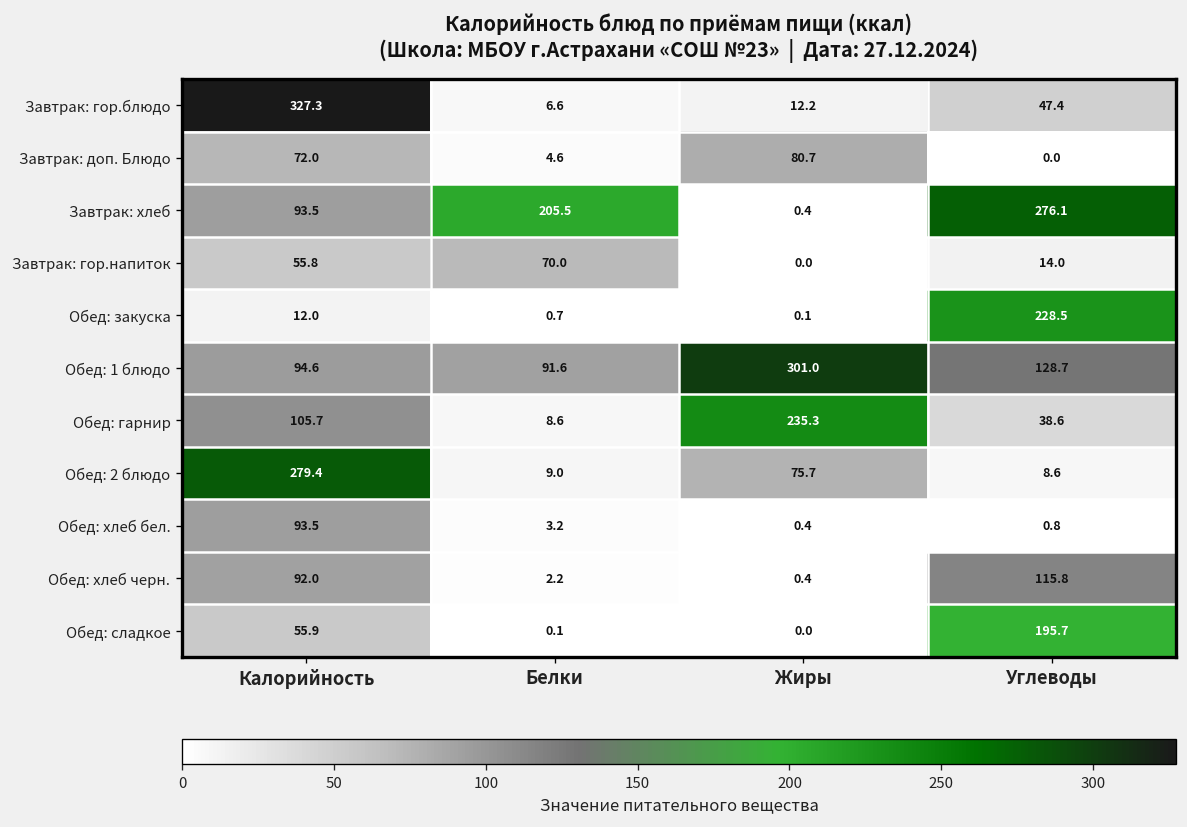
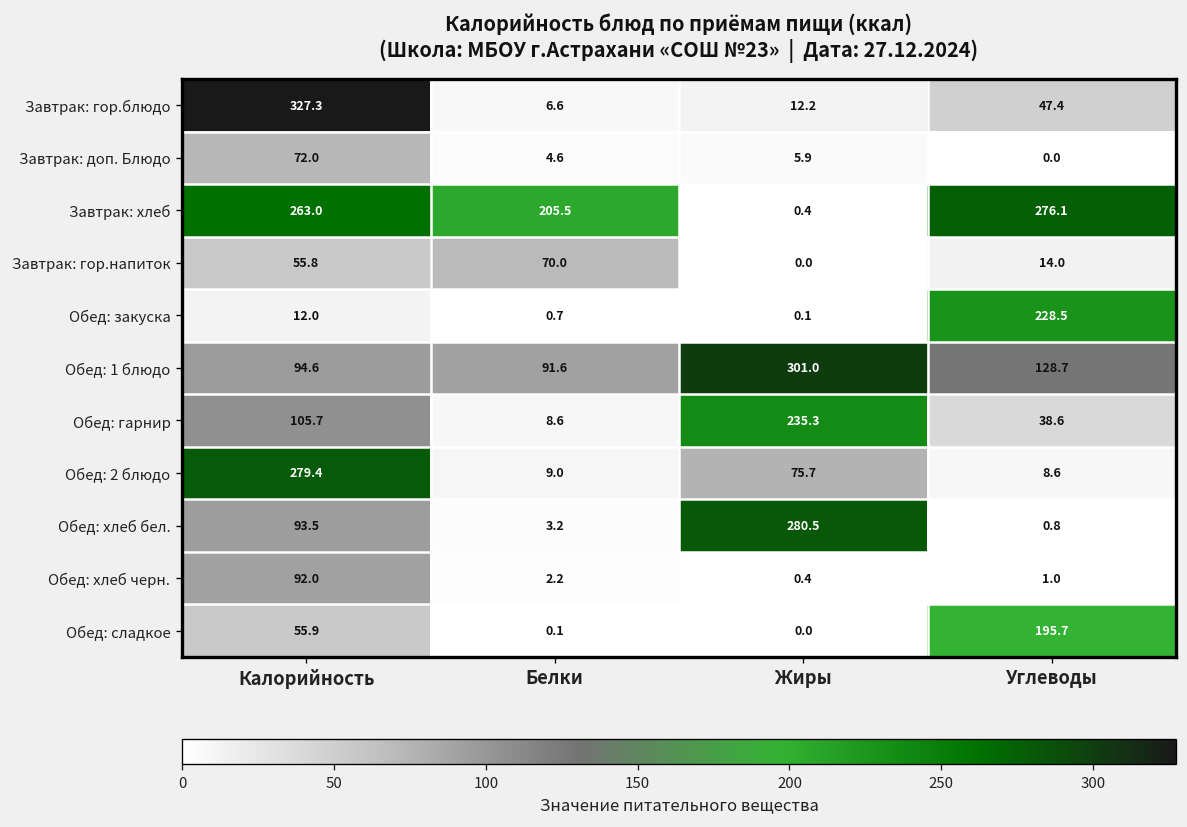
  {
    "Завтрак: гор.блюдо": {
      "Калорийность": 327.3,
      "Белки": 6.6,
      "Жиры": 12.2,
      "Углеводы": 47.4
    },
    "Завтрак: доп. Блюдо": {
      "Калорийность": 72.0,
      "Белки": 4.6,
-     "Жиры": 80.7,
+     "Жиры": 5.9,
      "Углеводы": 0.0
    },
    "Завтрак: хлеб": {
-     "Калорийность": 93.5,
+     "Калорийность": 263.0,
      "Белки": 205.5,
      "Жиры": 0.4,
      "Углеводы": 276.1
    },
    "Завтрак: гор.напиток": {
      "Калорийность": 55.8,
      "Белки": 70.0,
      "Жиры": 0.0,
      "Углеводы": 14.0
    },
    "Обед: закуска": {
      "Калорийность": 12.0,
      "Белки": 0.7,
      "Жиры": 0.1,
      "Углеводы": 228.5
    },
    "Обед: 1 блюдо": {
      "Калорийность": 94.6,
      "Белки": 91.6,
      "Жиры": 301.0,
      "Углеводы": 128.7
    },
    "Обед: гарнир": {
      "Калорийность": 105.7,
      "Белки": 8.6,
      "Жиры": 235.3,
      "Углеводы": 38.6
    },
    "Обед: 2 блюдо": {
      "Калорийность": 279.4,
      "Белки": 9.0,
      "Жиры": 75.7,
      "Углеводы": 8.6
    },
    "Обед: хлеб бел.": {
      "Калорийность": 93.5,
      "Белки": 3.2,
-     "Жиры": 0.4,
+     "Жиры": 280.5,
      "Углеводы": 0.8
    },
    "Обед: хлеб черн.": {
      "Калорийность": 92.0,
      "Белки": 2.2,
      "Жиры": 0.4,
-     "Углеводы": 115.8
+     "Углеводы": 1.0
    },
    "Обед: сладкое": {
      "Калорийность": 55.9,
      "Белки": 0.1,
      "Жиры": 0.0,
      "Углеводы": 195.7
    }
  }
